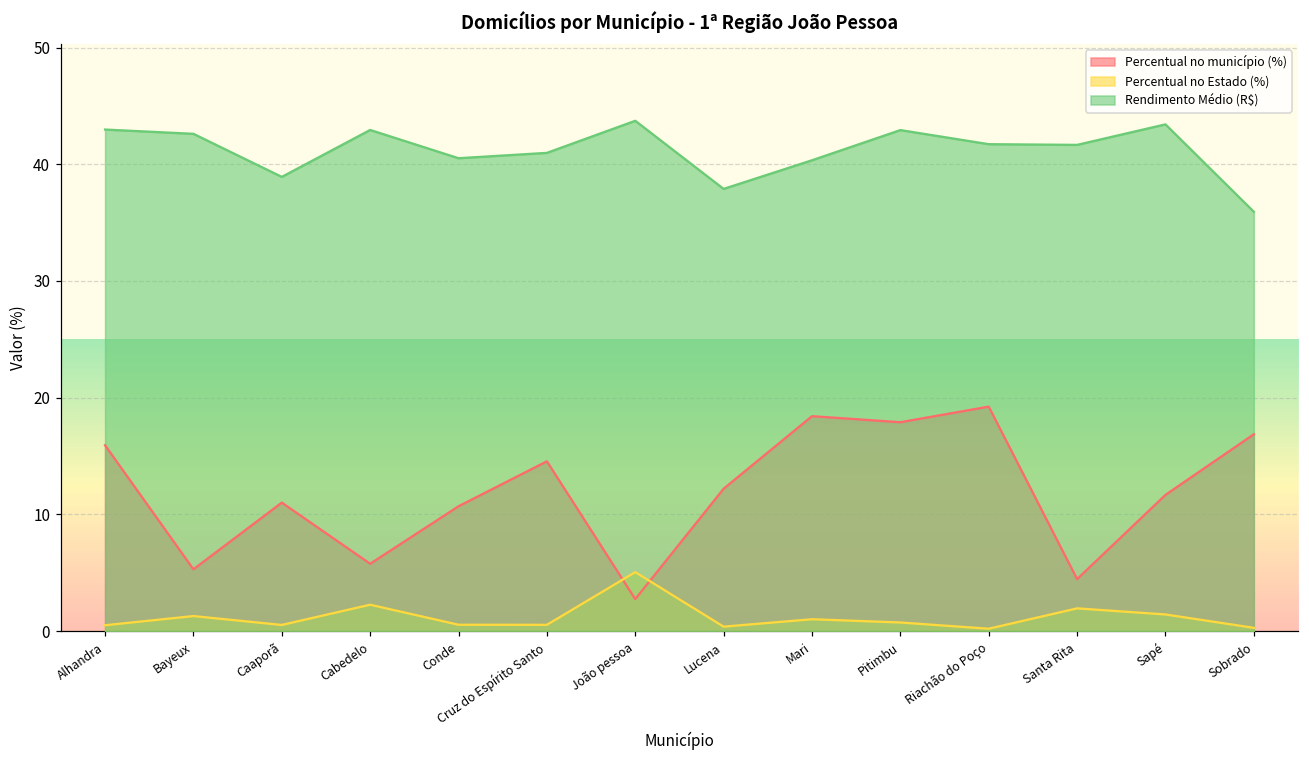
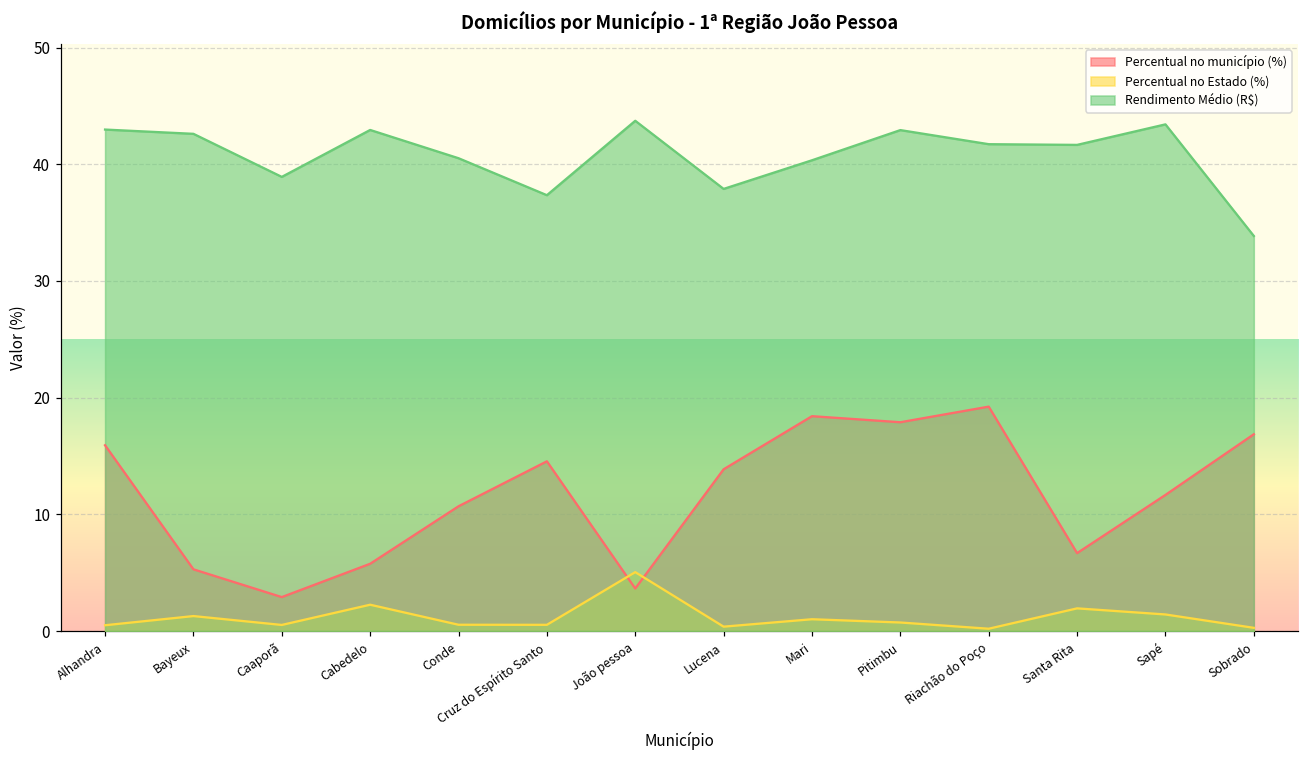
  {
    "Percentual no município (%)": {
      "Alhandra": 15.9,
      "Bayeux": 5.3,
-     "Caaporã": 11.0,
+     "Caaporã": 2.9,
      "Cabedelo": 5.8,
      "Conde": 10.7,
      "Cruz do Espírito Santo": 14.5,
-     "João pessoa": 2.7,
-     "Lucena": 12.2,
+     "João pessoa": 3.6,
+     "Lucena": 13.9,
      "Mari": 18.4,
      "Pitimbu": 17.9,
      "Riachão do Poço": 19.2,
-     "Santa Rita": 4.4,
+     "Santa Rita": 6.7,
      "Sapé": 11.7,
      "Sobrado": 16.9
    },
    "Percentual no Estado (%)": {
      "Alhandra": 0.5,
      "Bayeux": 1.3,
      "Caaporã": 0.5,
      "Cabedelo": 2.3,
      "Conde": 0.5,
      "Cruz do Espírito Santo": 0.5,
      "João pessoa": 5.0,
      "Lucena": 0.4,
      "Mari": 1.0,
      "Pitimbu": 0.7,
      "Riachão do Poço": 0.2,
      "Santa Rita": 1.9,
      "Sapé": 1.4,
      "Sobrado": 0.3
    },
    "Rendimento Médio (R$)": {
      "Alhandra": 43.0,
      "Bayeux": 42.6,
      "Caaporã": 38.9,
      "Cabedelo": 42.9,
      "Conde": 40.5,
-     "Cruz do Espírito Santo": 41.0,
+     "Cruz do Espírito Santo": 37.4,
      "João pessoa": 43.7,
      "Lucena": 37.9,
      "Mari": 40.3,
      "Pitimbu": 42.9,
      "Riachão do Poço": 41.7,
      "Santa Rita": 41.7,
      "Sapé": 43.4,
-     "Sobrado": 35.9
+     "Sobrado": 33.9
    }
  }
